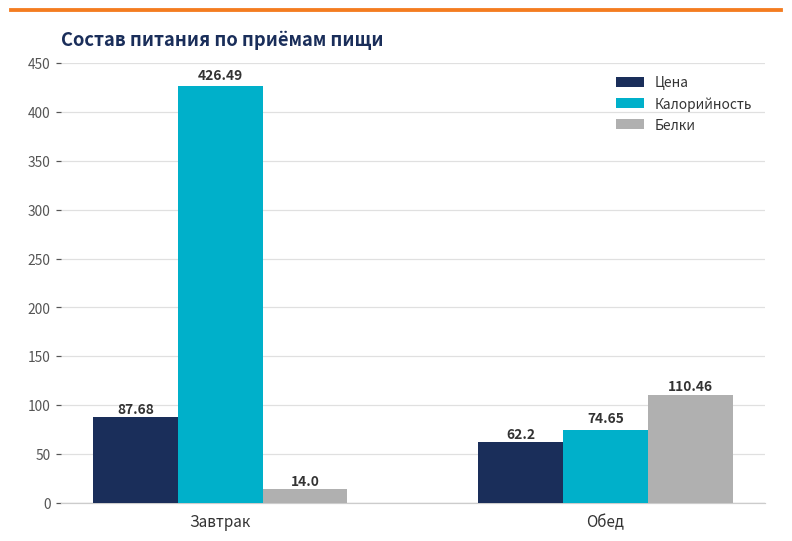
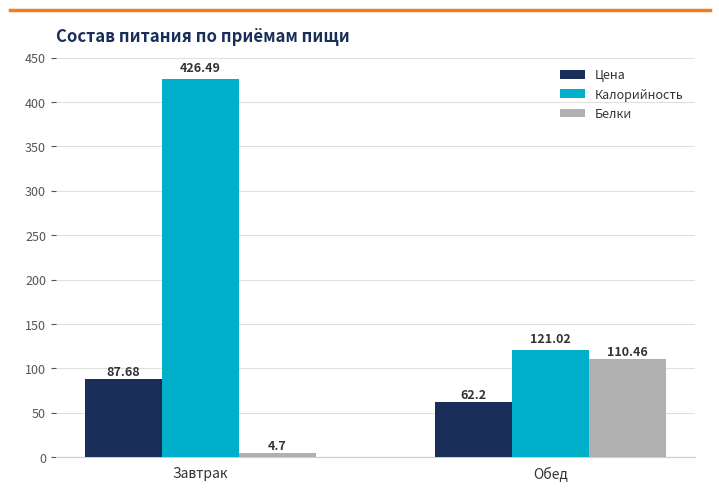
  {
    "Цена": {
      "Завтрак": 87.68,
      "Обед": 62.2
    },
    "Калорийность": {
      "Завтрак": 426.49,
-     "Обед": 74.65
+     "Обед": 121.02
    },
    "Белки": {
-     "Завтрак": 14.0,
+     "Завтрак": 4.7,
      "Обед": 110.46
    }
  }
